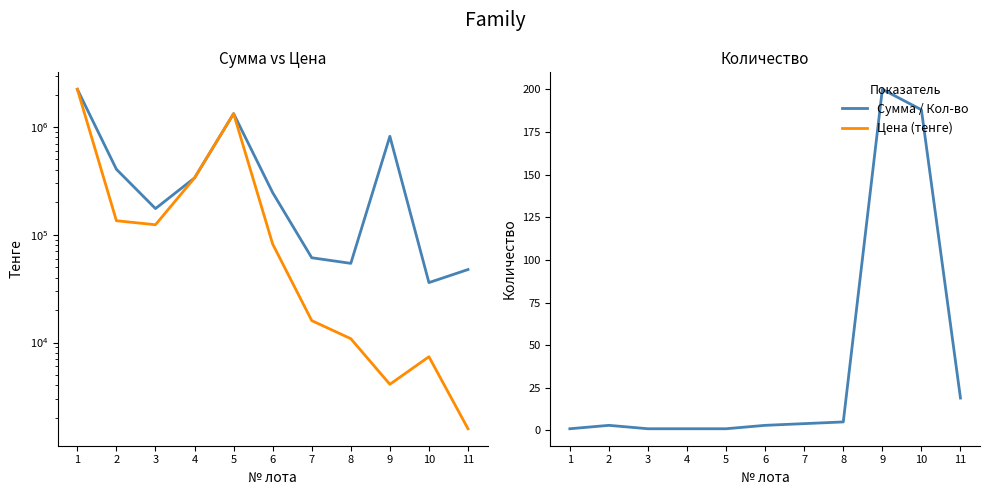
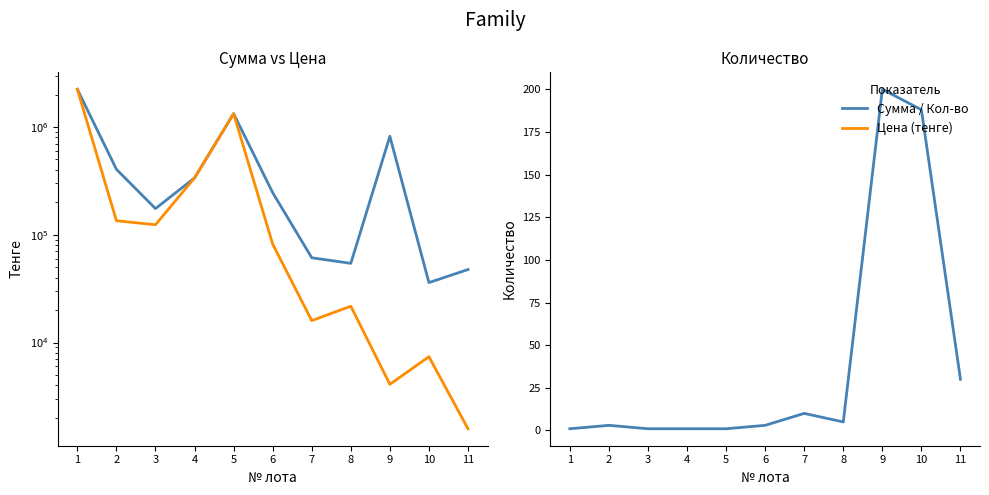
  {
    "Сумма vs Цена": {
      "Цена (тенге)": {
        "2": 140000,
        "3": 120000,
        "6": 80000,
        "7": 16000,
-       "8": 11000,
+       "8": 22000,
        "9": 4100,
        "10": 7000,
        "11": 1600
      }
    },
    "Количество": {
      "1": 1,
      "2": 3,
      "3": 1,
      "4": 1,
      "5": 1,
      "6": 3,
-     "7": 4,
+     "7": 10,
      "8": 5,
      "9": 200,
      "10": 188,
-     "11": 19
+     "11": 30
    }
  }
